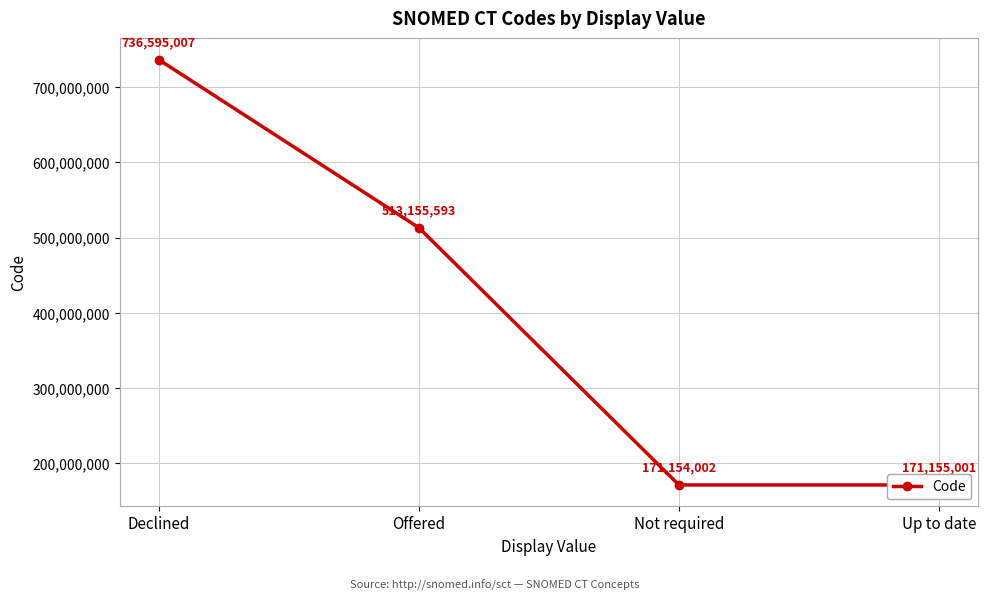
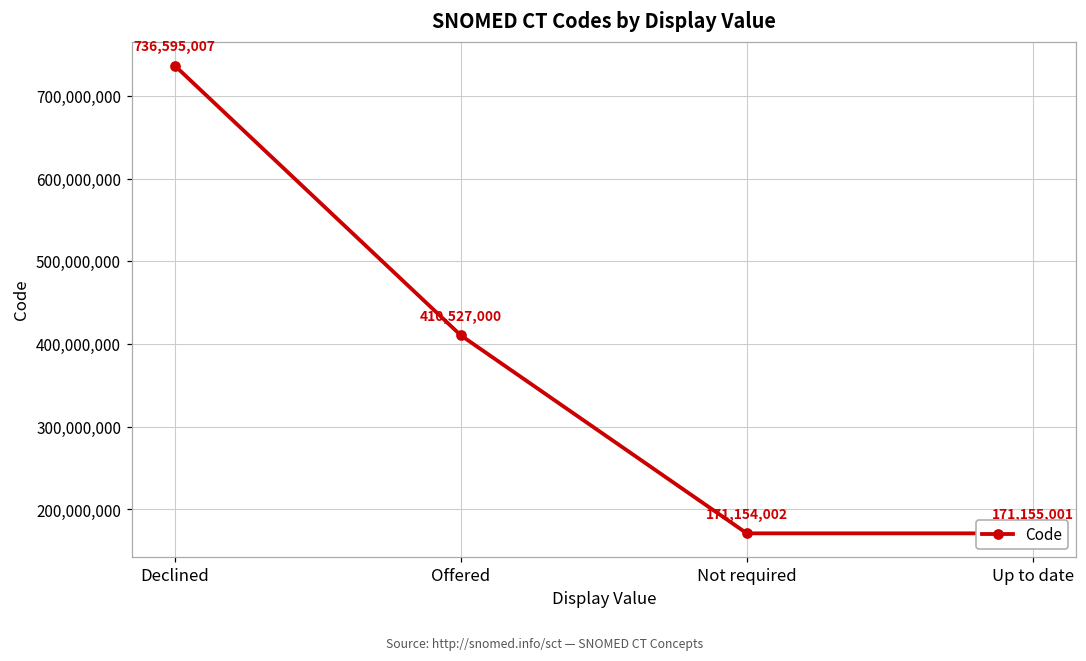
  {
    "Declined": "736,595,007",
-   "Offered": "513,155,593",
+   "Offered": "410,527,000",
    "Not required": "171,154,002"
  }
